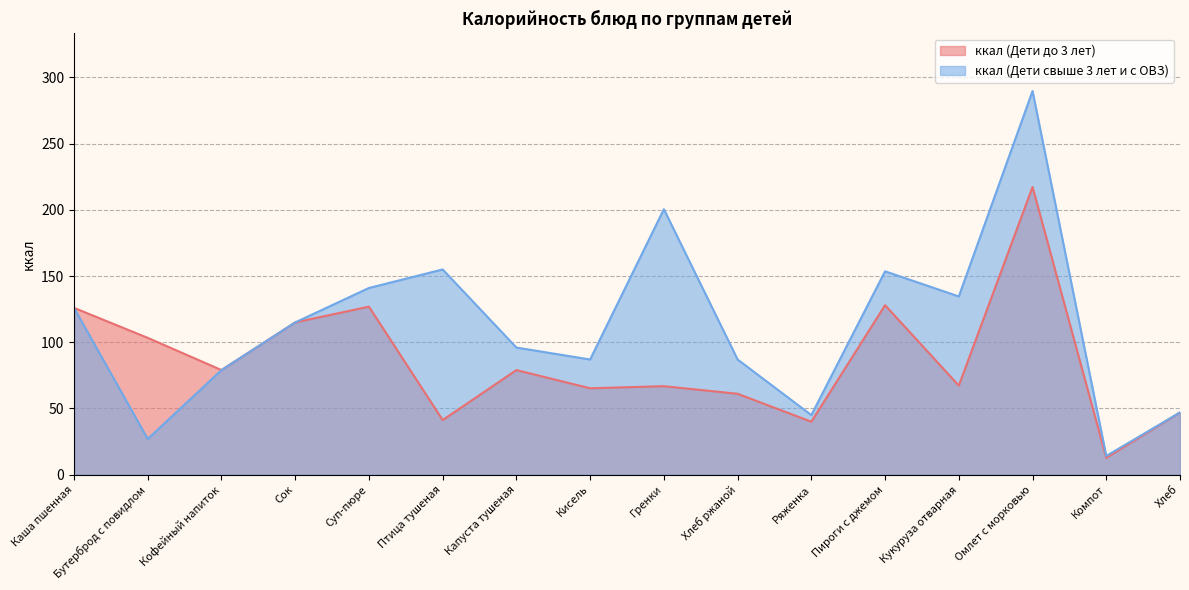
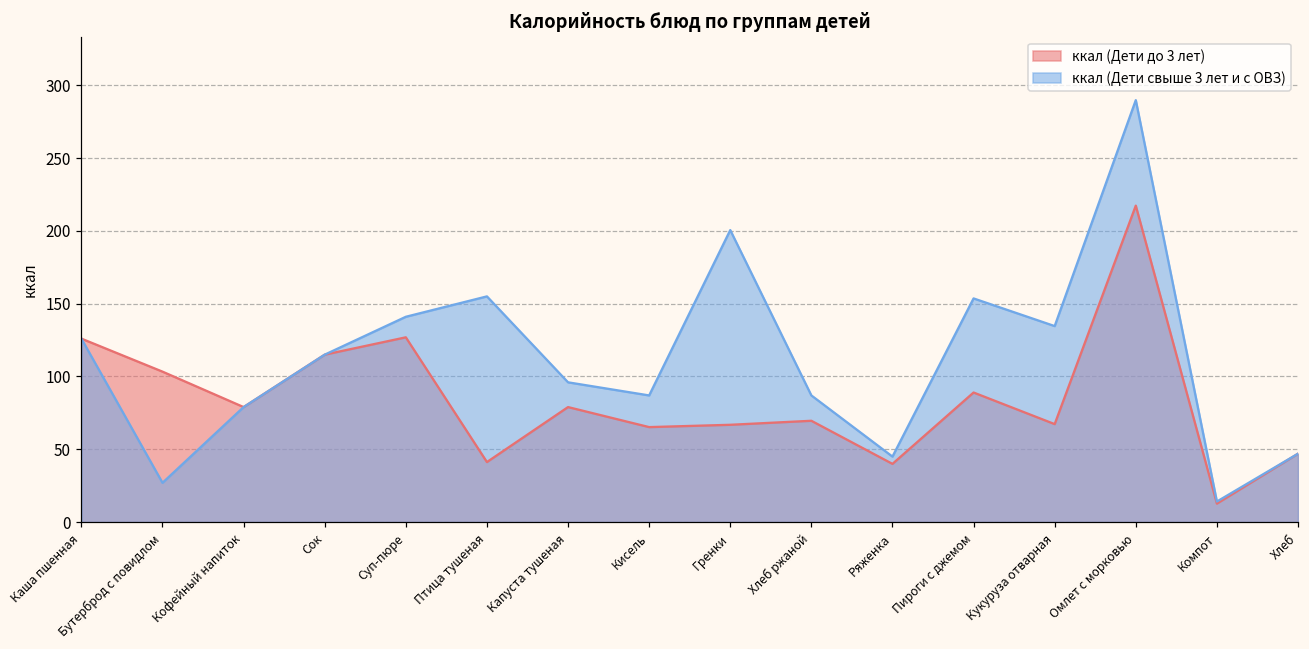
  {
    "ккал (Дети до 3 лет)": {
      "Бутерброд с повидлом": 103,
      "Суп-пюре": 127,
      "Птица тушеная": 41,
      "Капуста тушеная": 79,
      "Кисель": 65,
      "Гренки": 67,
-     "Хлеб ржаной": 61,
+     "Хлеб ржаной": 70,
      "Ряженка": 40,
-     "Пироги с джемом": 128,
+     "Пироги с джемом": 89,
      "Кукуруза отварная": 67,
      "Омлет с морковью": 217
    },
    "ккал (Дети свыше 3 лет и с ОВЗ)": {
      "Бутерброд с повидлом": 27,
      "Суп-пюре": 141,
      "Птица тушеная": 155,
      "Капуста тушеная": 96,
      "Кисель": 87,
      "Гренки": 201,
      "Хлеб ржаной": 87,
      "Ряженка": 45,
      "Пироги с джемом": 154,
      "Кукуруза отварная": 135,
      "Омлет с морковью": 290
    }
  }
